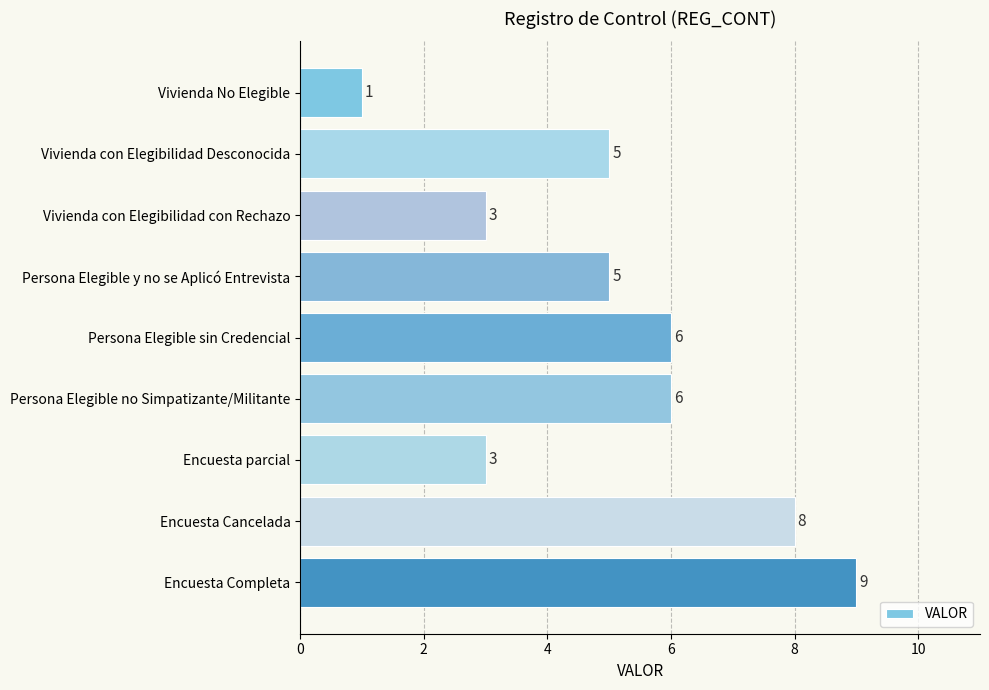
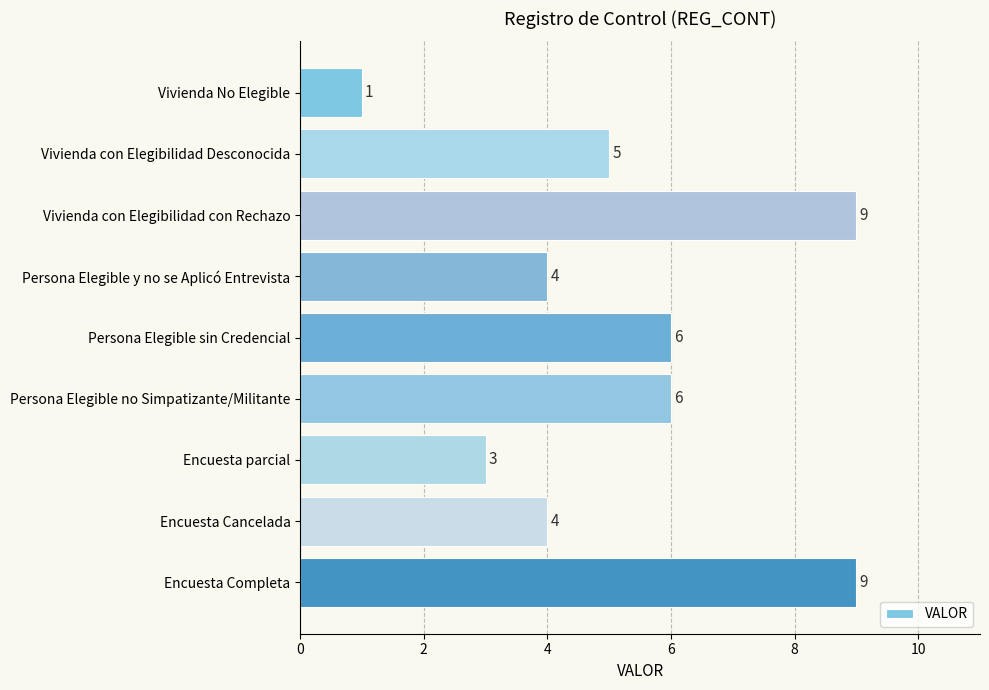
  {
    "Vivienda No Elegible": 1,
    "Vivienda con Elegibilidad Desconocida": 5,
-   "Vivienda con Elegibilidad con Rechazo": 3,
-   "Persona Elegible y no se Aplicó Entrevista": 5,
+   "Vivienda con Elegibilidad con Rechazo": 9,
+   "Persona Elegible y no se Aplicó Entrevista": 4,
    "Persona Elegible sin Credencial": 6,
    "Persona Elegible no Simpatizante/Militante": 6,
    "Encuesta parcial": 3,
-   "Encuesta Cancelada": 8,
+   "Encuesta Cancelada": 4,
    "Encuesta Completa": 9
  }
